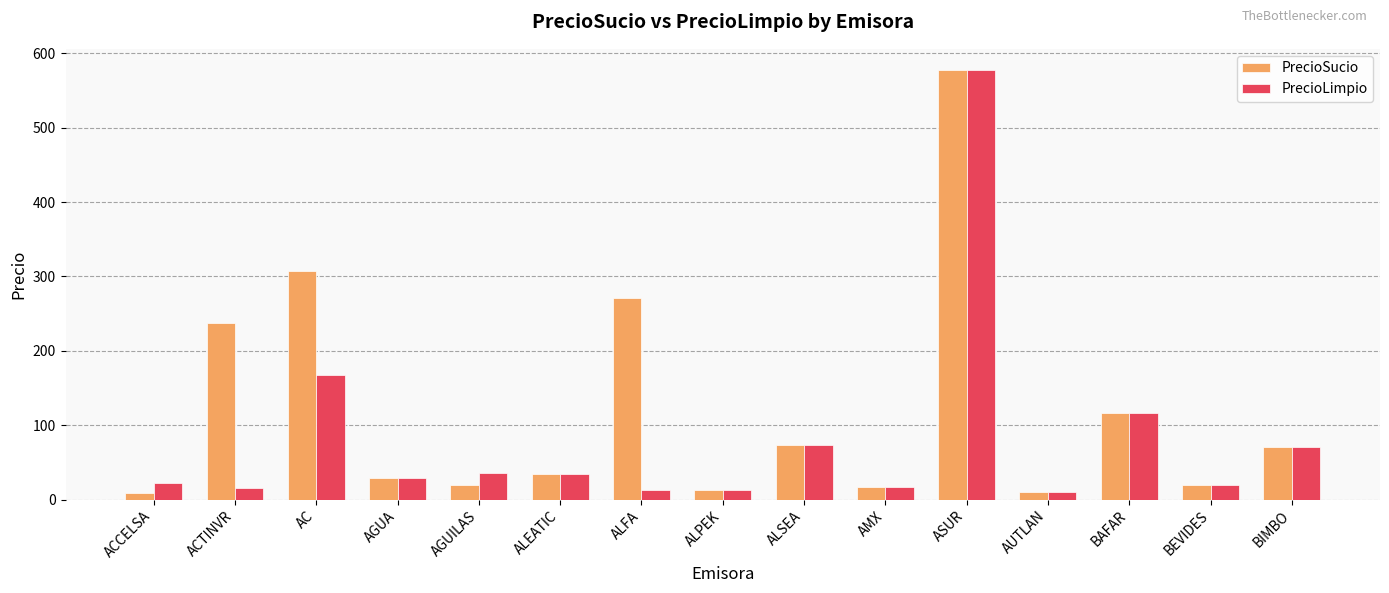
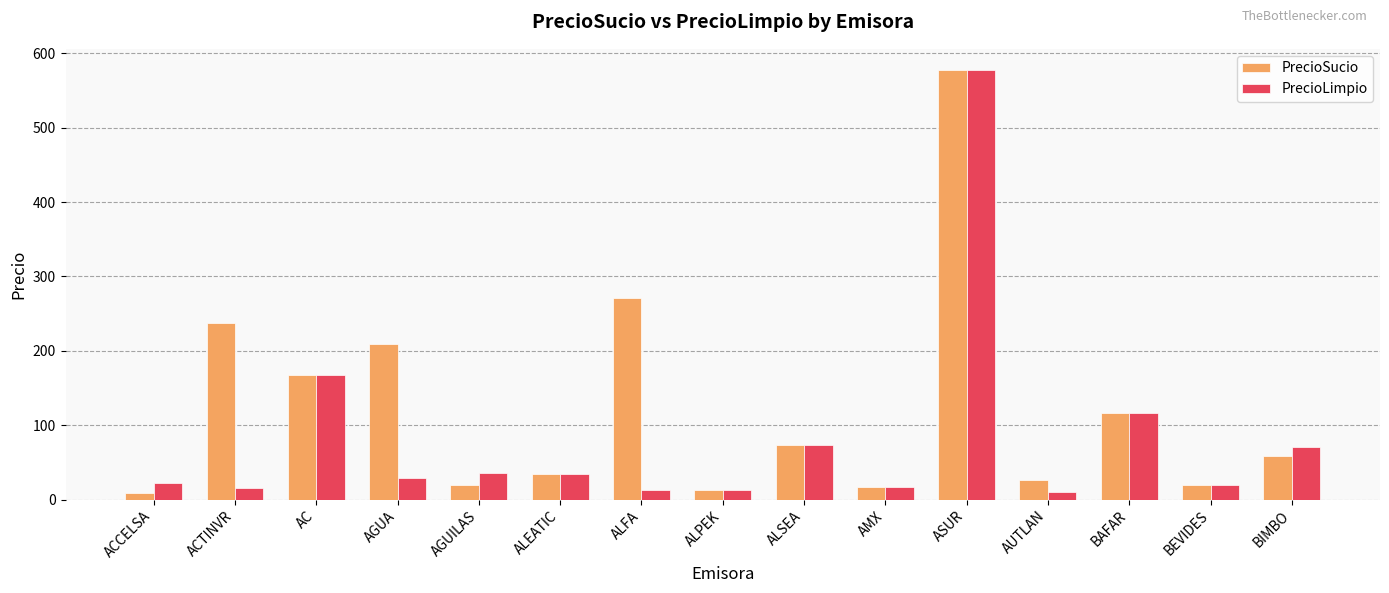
  {
    "PrecioSucio": {
      "ACCELSA": 10,
      "ACTINVR": 240,
-     "AC": 310,
-     "AGUA": 30,
+     "AC": 170,
+     "AGUA": 210,
      "AGUILAS": 20,
      "ALEATIC": 40,
      "ALFA": 270,
      "ALPEK": 10,
      "ALSEA": 70,
      "AMX": 20,
      "ASUR": 580,
-     "AUTLAN": 10,
+     "AUTLAN": 30,
      "BAFAR": 120,
      "BEVIDES": 20,
-     "BIMBO": 70
+     "BIMBO": 60
    },
    "PrecioLimpio": {
      "ACCELSA": 20,
      "ACTINVR": 20,
      "AC": 170,
      "AGUA": 30,
      "AGUILAS": 40,
      "ALEATIC": 40,
      "ALFA": 10,
      "ALPEK": 10,
      "ALSEA": 70,
      "AMX": 20,
      "ASUR": 580,
      "AUTLAN": 10,
      "BAFAR": 120,
      "BEVIDES": 20,
      "BIMBO": 70
    }
  }
